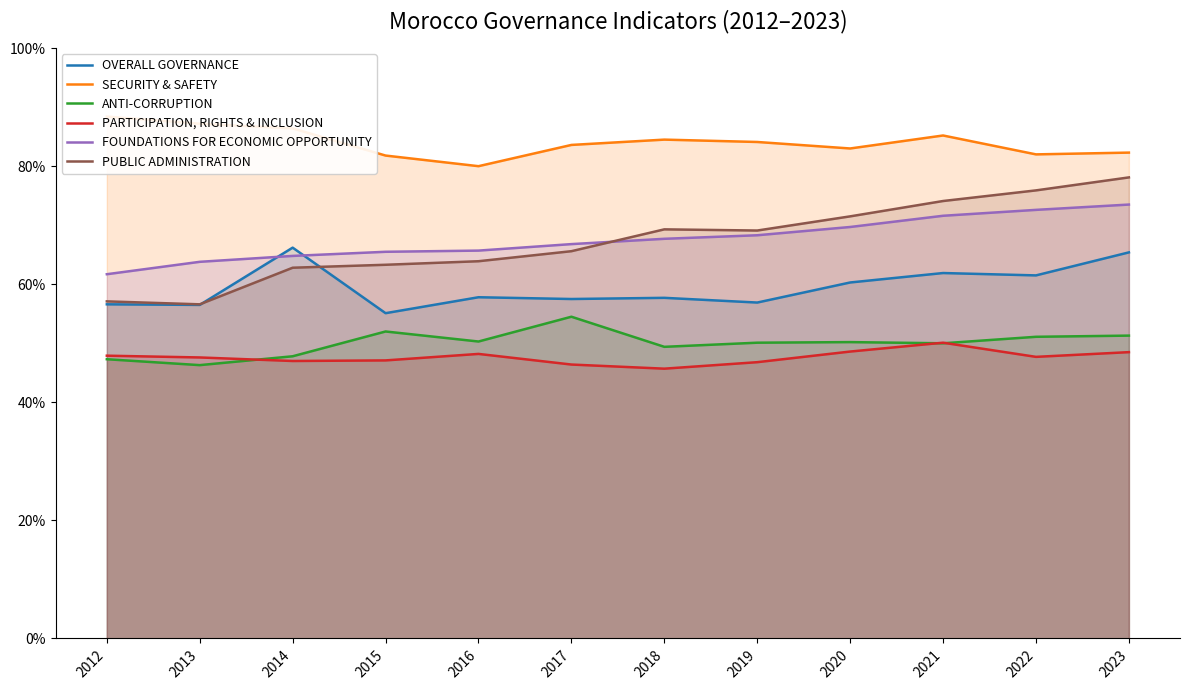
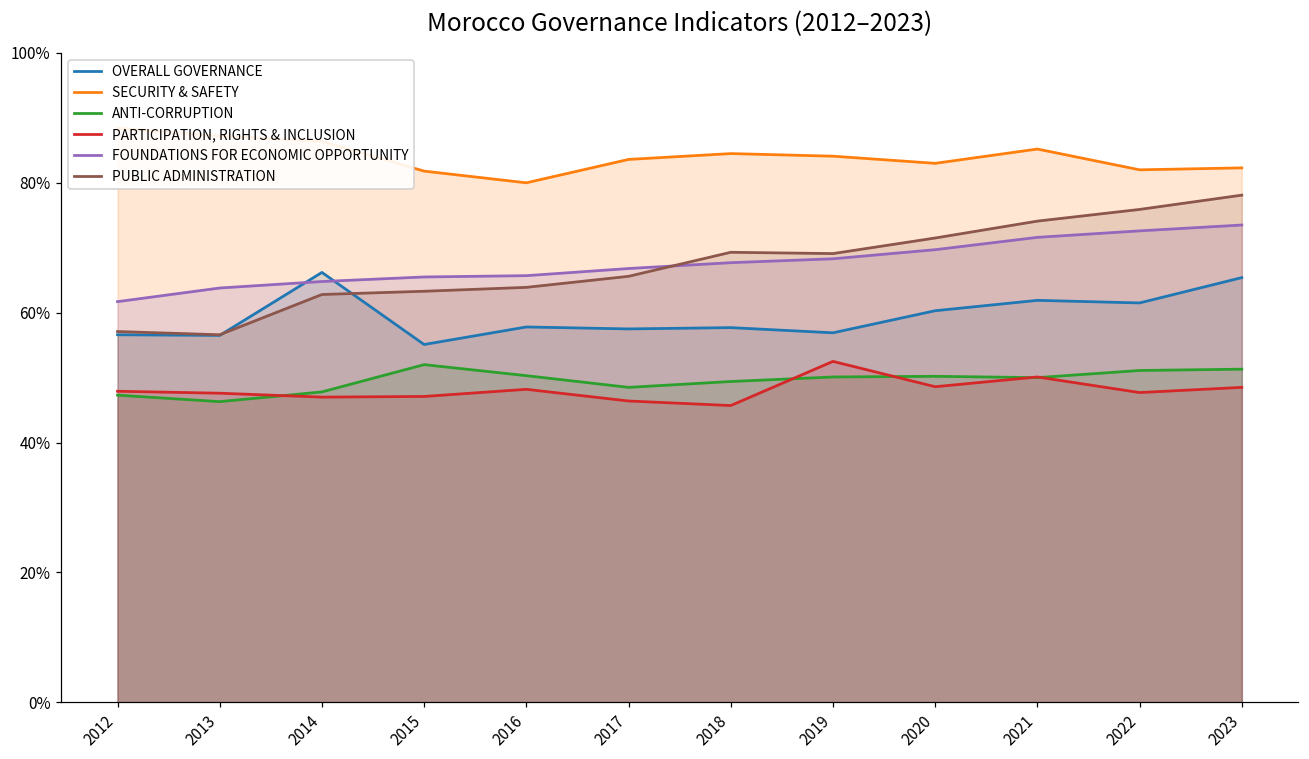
  {
    "OVERALL GOVERNANCE": {
      "2012": "57%",
      "2014": "66%",
      "2015": "55%",
      "2016": "58%",
      "2017": "58%",
      "2018": "58%",
      "2019": "57%",
      "2020": "60%",
      "2021": "62%",
      "2022": "62%",
      "2023": "65%"
    },
    "SECURITY & SAFETY": {
      "2015": "82%",
      "2016": "80%",
      "2017": "84%",
      "2018": "85%",
      "2019": "84%",
      "2020": "83%",
      "2021": "85%",
      "2022": "82%",
      "2023": "82%"
    },
    "ANTI-CORRUPTION": {
      "2012": "47%",
      "2013": "46%",
      "2014": "48%",
      "2015": "52%",
      "2016": "50%",
-     "2017": "55%",
+     "2017": "49%",
      "2018": "49%",
      "2019": "50%",
      "2020": "50%",
      "2022": "51%",
      "2023": "51%"
    },
    "PARTICIPATION, RIGHTS & INCLUSION": {
      "2012": "48%",
      "2013": "48%",
      "2014": "47%",
      "2015": "47%",
      "2016": "48%",
      "2017": "46%",
      "2018": "46%",
-     "2019": "47%",
+     "2019": "53%",
      "2020": "49%",
      "2022": "48%",
      "2023": "49%"
    },
    "FOUNDATIONS FOR ECONOMIC OPPORTUNITY": {
      "2012": "62%",
      "2013": "64%",
      "2014": "65%",
      "2015": "66%",
      "2016": "66%",
      "2017": "67%",
      "2018": "68%",
      "2019": "68%",
      "2020": "70%",
      "2021": "72%",
      "2022": "73%",
      "2023": "74%"
    },
    "PUBLIC ADMINISTRATION": {
      "2012": "57%",
      "2014": "63%",
      "2015": "63%",
      "2016": "64%",
      "2017": "66%",
      "2018": "69%",
      "2019": "69%",
      "2020": "72%",
      "2021": "74%",
      "2022": "76%",
      "2023": "78%"
    }
  }
